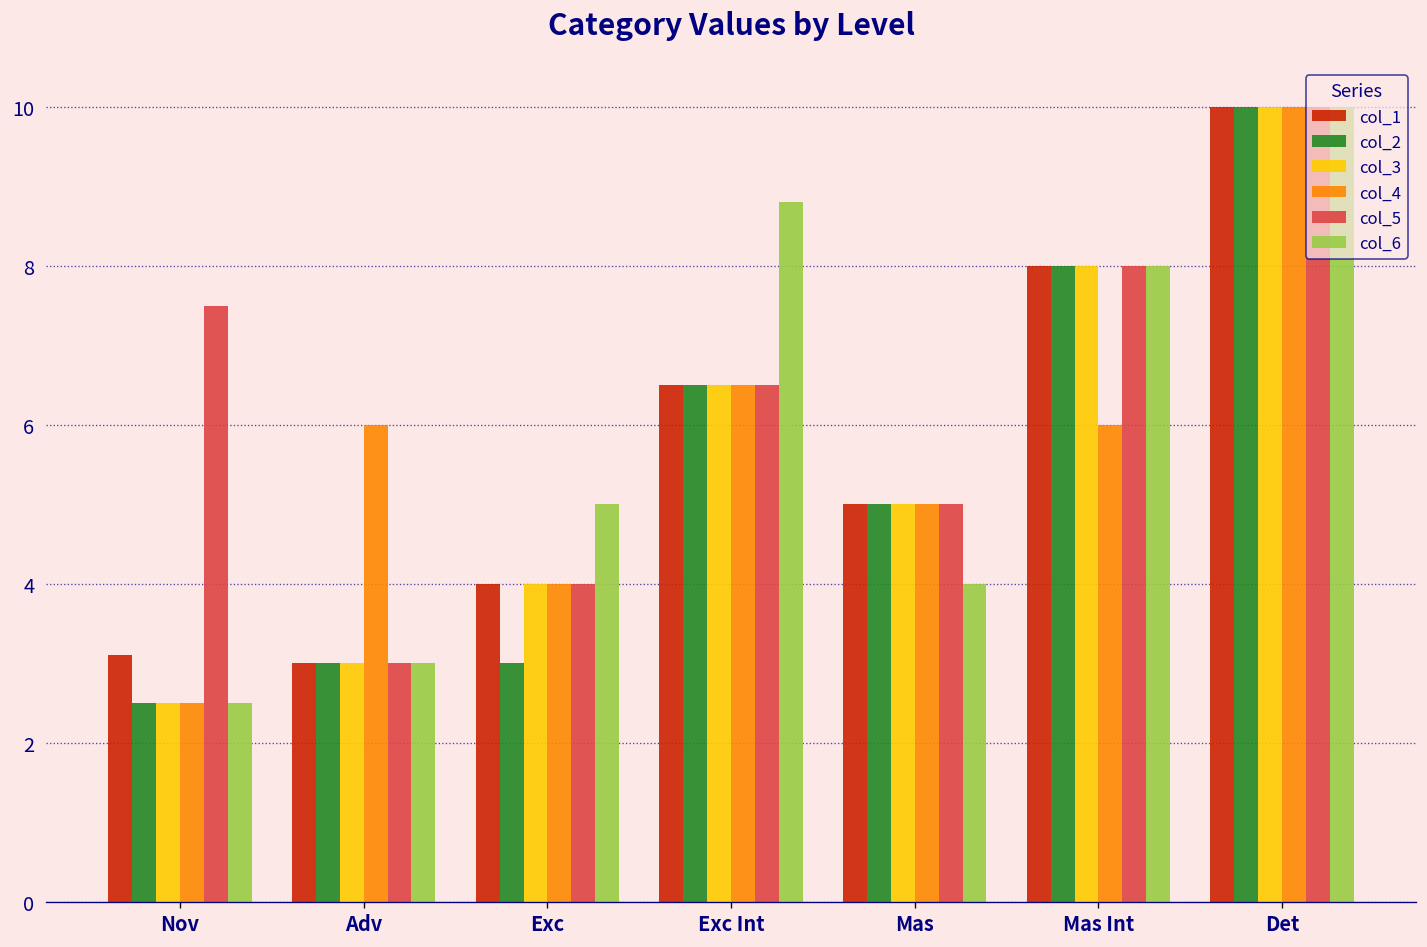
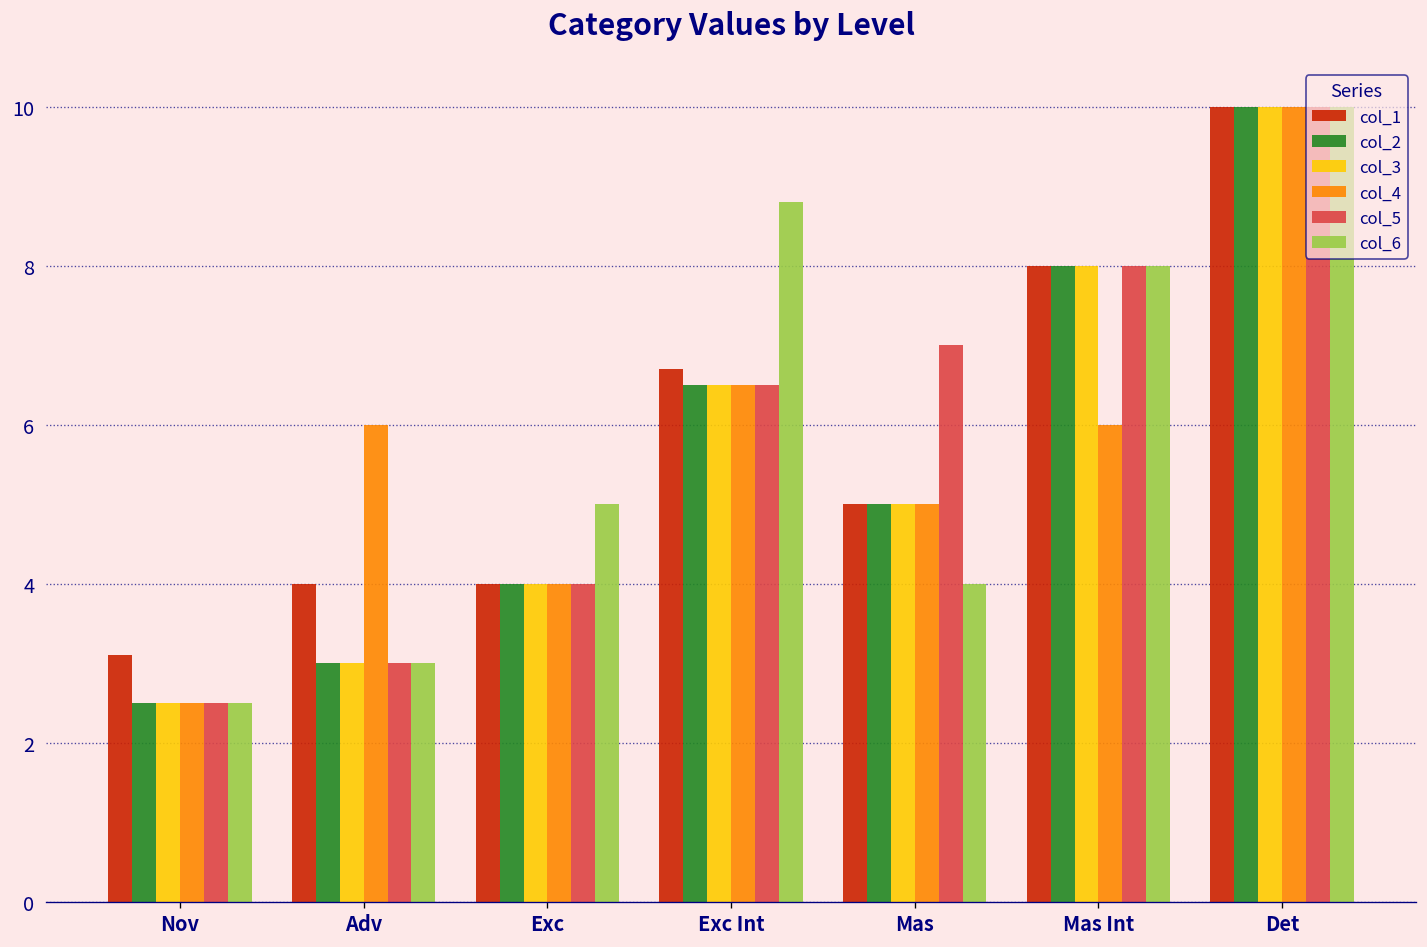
  {
    "col_1": {
      "Nov": 3.1,
-     "Adv": 3,
+     "Adv": 4,
      "Exc": 4.0,
-     "Exc Int": 6.5,
+     "Exc Int": 6.7,
      "Mas": 5.0,
      "Mas Int": 8.0,
      "Det": 10.0
    },
    "col_2": {
      "Nov": 2.5,
      "Adv": 3,
-     "Exc": 3,
+     "Exc": 4,
      "Exc Int": 6.5,
      "Mas": 5,
      "Mas Int": 8,
      "Det": 10
    },
    "col_3": {
      "Nov": 2.5,
      "Adv": 3.0,
      "Exc": 4.0,
      "Exc Int": 6.5,
      "Mas": 5.0,
      "Mas Int": 8.0,
      "Det": 10.0
    },
    "col_4": {
      "Nov": 2.5,
      "Adv": 6.0,
      "Exc": 4.0,
      "Exc Int": 6.5,
      "Mas": 5.0,
      "Mas Int": 6.0,
      "Det": 10.0
    },
    "col_5": {
-     "Nov": 7.5,
+     "Nov": 2.5,
      "Adv": 3.0,
      "Exc": 4.0,
      "Exc Int": 6.5,
-     "Mas": 5,
+     "Mas": 7,
      "Mas Int": 8.0
    },
    "col_6": {
      "Nov": 2.5,
      "Adv": 3.0,
      "Exc": 5.0,
      "Exc Int": 8.8,
      "Mas": 4.0,
      "Mas Int": 8.0
    }
  }
